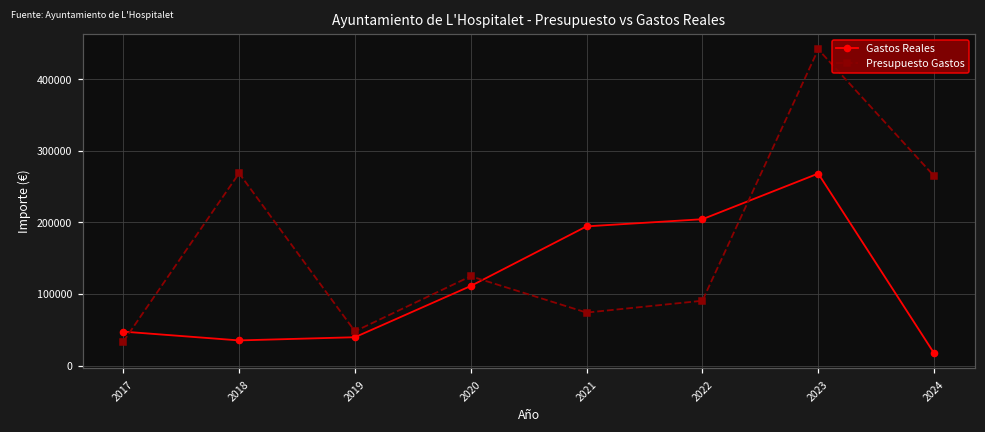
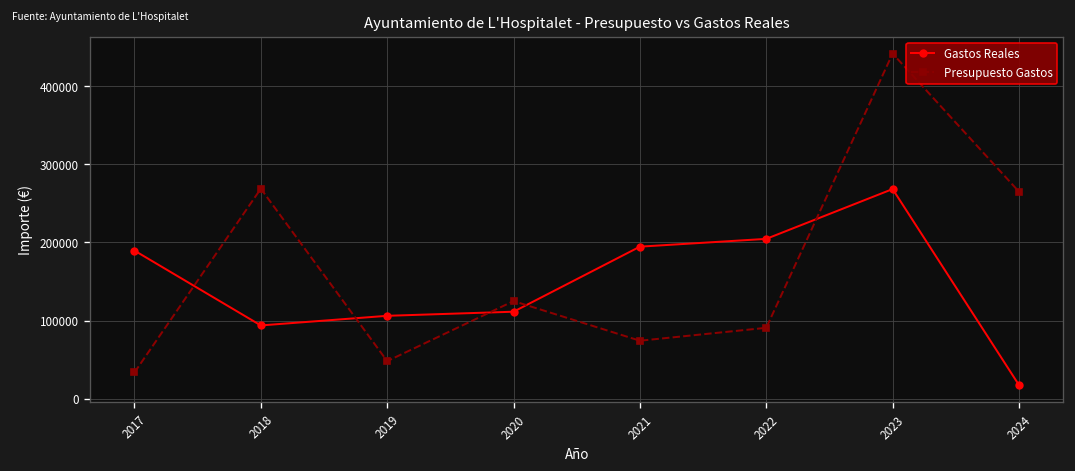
  {
    "Gastos Reales": {
-     "2017": 50000,
-     "2018": 40000,
-     "2019": 40000,
+     "2017": 190000,
+     "2018": 90000,
+     "2019": 110000,
      "2020": 110000,
      "2021": 190000,
      "2022": 200000,
      "2023": 270000,
      "2024": 20000
    },
    "Presupuesto Gastos": {
      "2017": 30000,
      "2018": 270000,
      "2019": 50000,
      "2020": 120000,
      "2021": 70000,
      "2022": 90000,
      "2023": 440000,
      "2024": 260000
    }
  }
